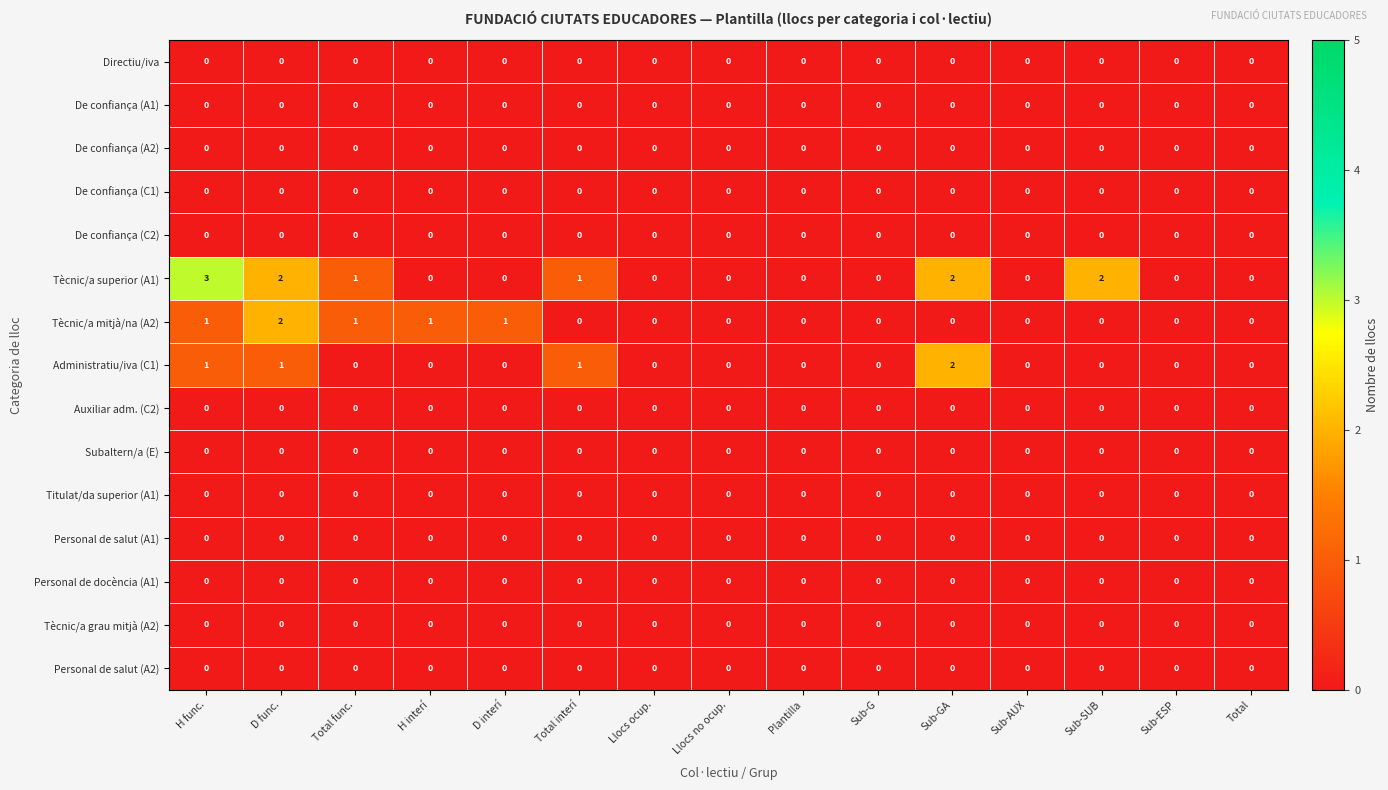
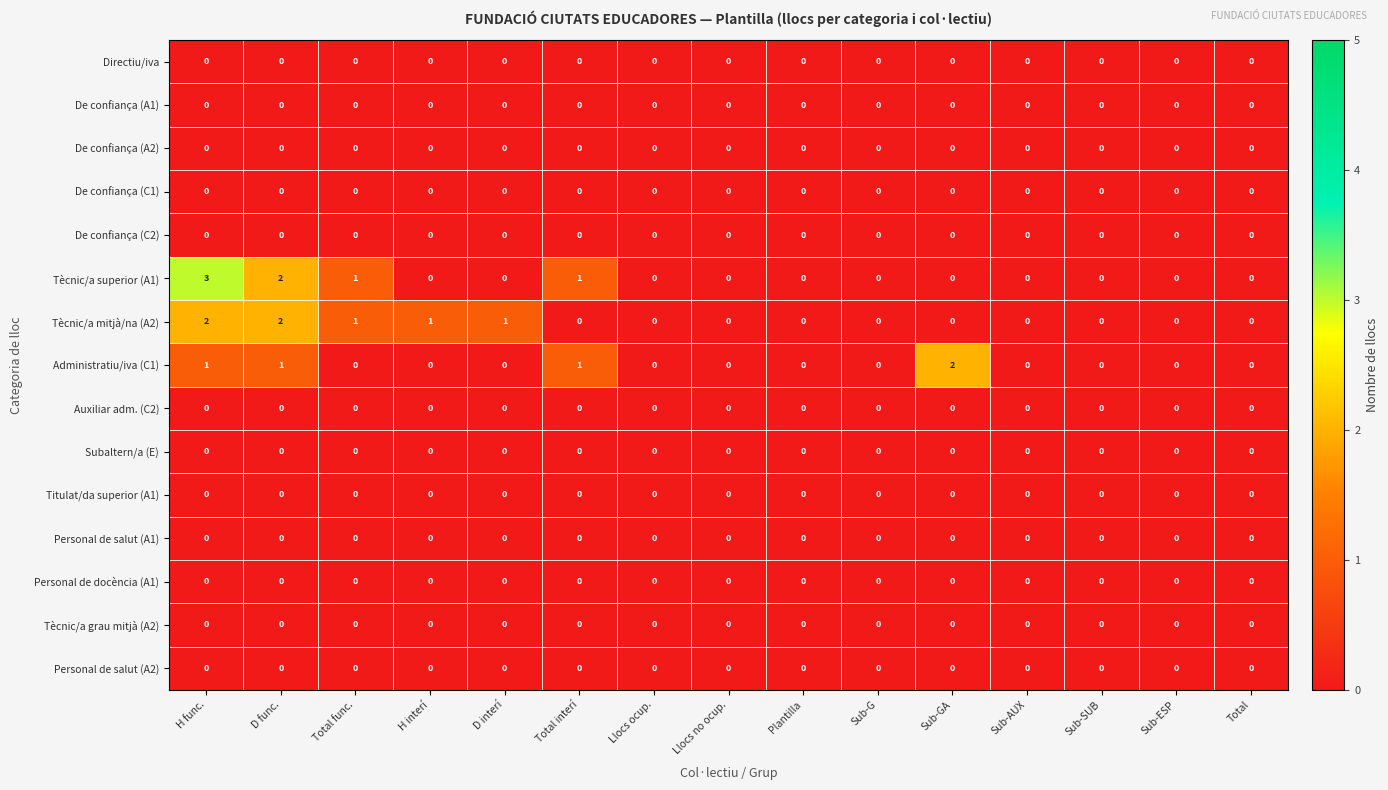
  {
    "Tècnic/a superior (A1)": {
      "H func.": 3,
      "D func.": 2,
      "Total func.": 1,
      "H interí": 0,
      "D interí": 0,
      "Total interí": 1,
      "Llocs ocup.": 0,
      "Llocs no ocup.": 0,
      "Plantilla": 0,
      "Sub-G": 0,
-     "Sub-GA": 2,
+     "Sub-GA": 0,
      "Sub-AUX": 0,
-     "Sub-SUB": 2,
+     "Sub-SUB": 0,
      "Sub-ESP": 0,
      "Total": 0
    },
    "Tècnic/a mitjà/na (A2)": {
-     "H func.": 1,
+     "H func.": 2,
      "D func.": 2,
      "Total func.": 1,
      "H interí": 1,
      "D interí": 1,
      "Total interí": 0,
      "Llocs ocup.": 0,
      "Llocs no ocup.": 0,
      "Plantilla": 0,
      "Sub-G": 0,
      "Sub-GA": 0,
      "Sub-AUX": 0,
      "Sub-SUB": 0,
      "Sub-ESP": 0,
      "Total": 0
    }
  }
